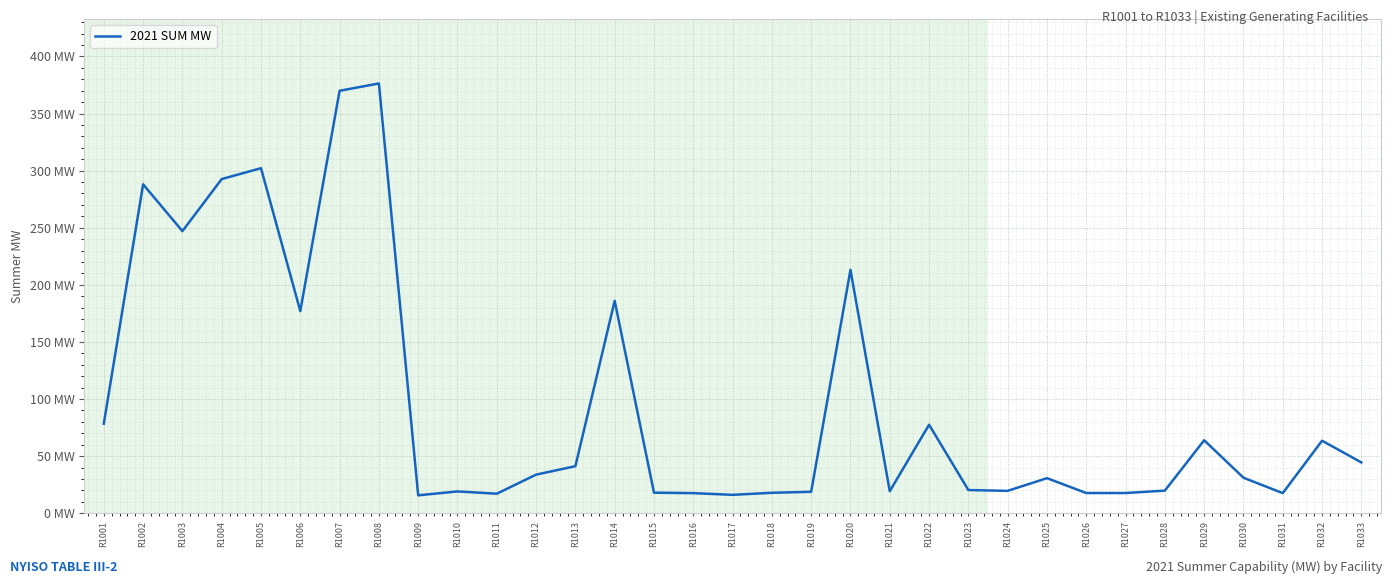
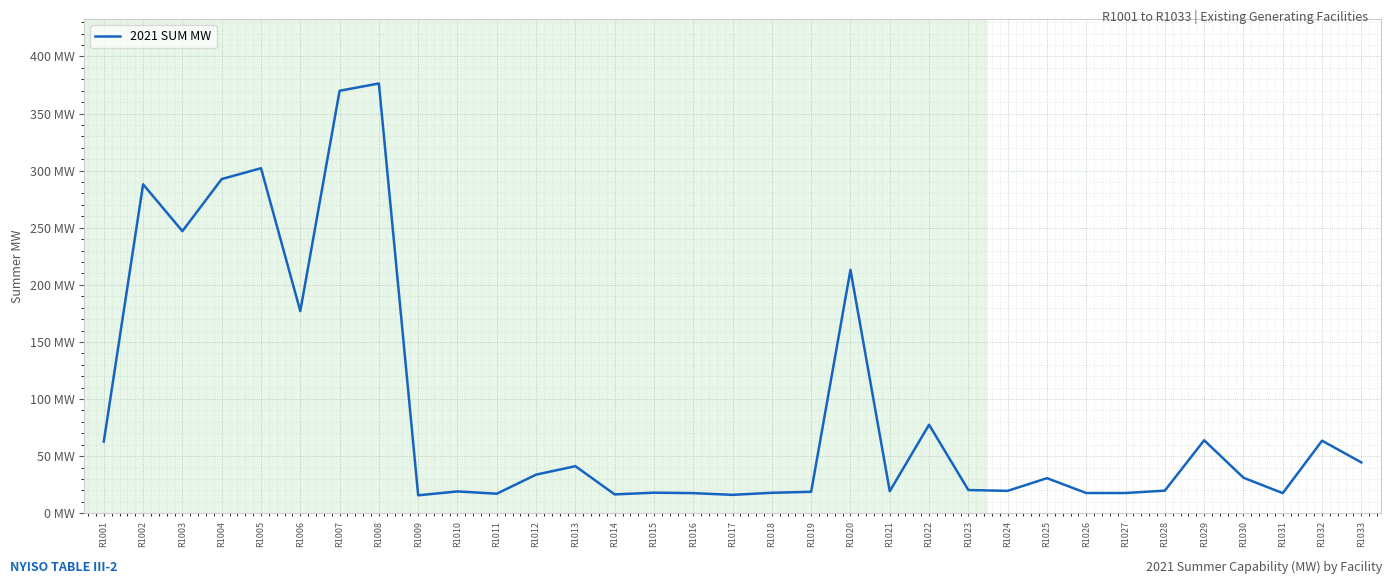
  {
-   "R1001": "78 MW",
+   "R1001": "63 MW",
    "R1002": "288 MW",
    "R1003": "247 MW",
    "R1004": "293 MW",
    "R1005": "302 MW",
    "R1006": "177 MW",
    "R1007": "370 MW",
    "R1008": "376 MW",
    "R1009": "16 MW",
    "R1010": "19 MW",
    "R1011": "17 MW",
    "R1012": "34 MW",
    "R1013": "41 MW",
-   "R1014": "186 MW",
+   "R1014": "17 MW",
    "R1015": "18 MW",
    "R1016": "18 MW",
    "R1017": "16 MW",
    "R1018": "18 MW",
    "R1019": "19 MW",
    "R1020": "213 MW",
    "R1021": "19 MW",
    "R1022": "78 MW",
    "R1023": "20 MW",
    "R1024": "20 MW",
    "R1025": "31 MW",
    "R1026": "18 MW",
    "R1027": "18 MW",
    "R1028": "20 MW",
    "R1029": "64 MW",
    "R1030": "31 MW",
    "R1031": "18 MW",
    "R1032": "64 MW",
    "R1033": "45 MW"
  }
